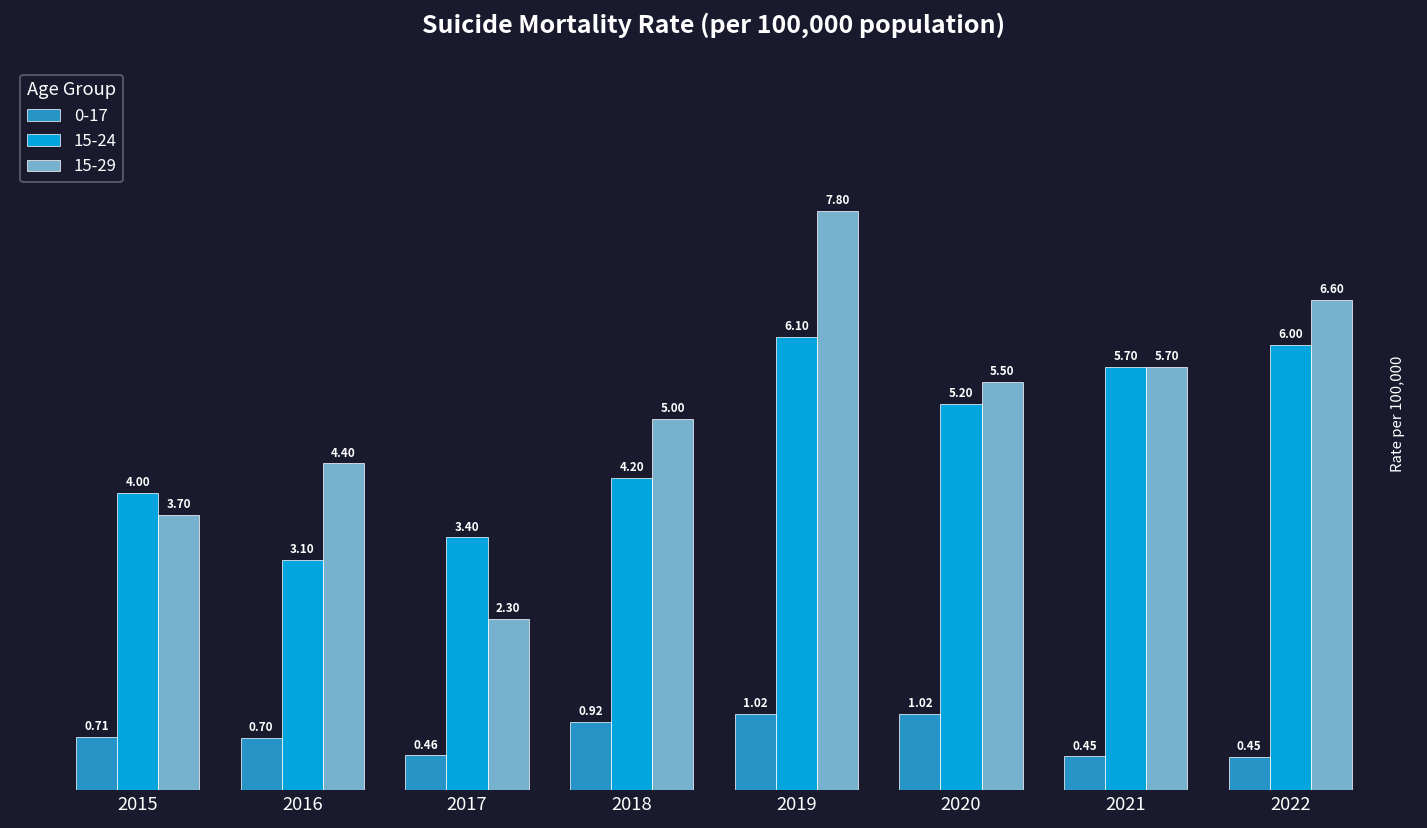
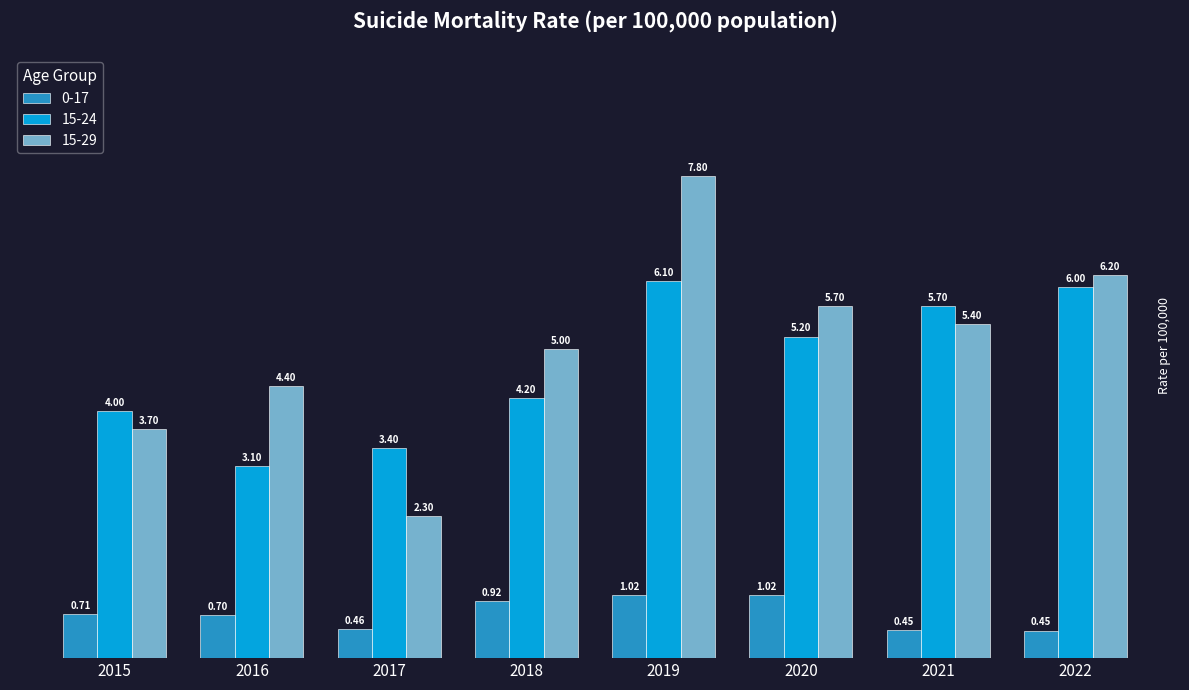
  {
    "15-29": {
      "2015": 3.70,
      "2016": 4.40,
      "2017": 2.30,
      "2018": 5.00,
      "2019": 7.80,
-     "2020": 5.50,
-     "2021": 5.70,
-     "2022": 6.60
+     "2020": 5.70,
+     "2021": 5.40,
+     "2022": 6.20
    }
  }
